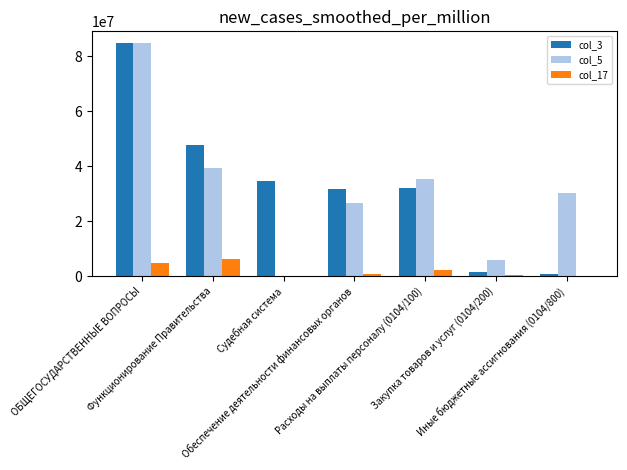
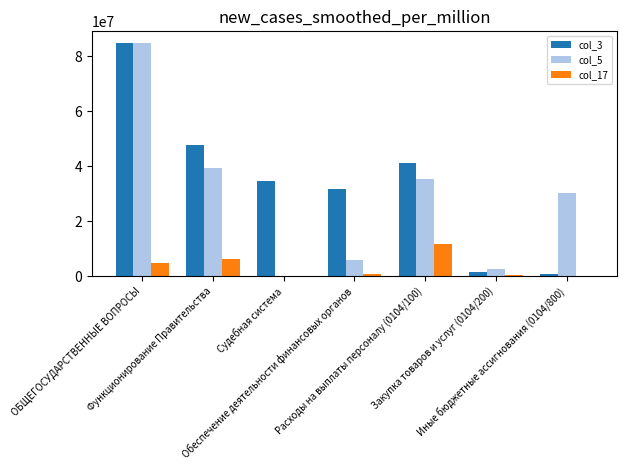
  {
    "col_3": {
      "ОБЩЕГОСУДАРСТВЕННЫЕ ВОПРОСЫ": 85000000,
      "Функционирование Правительства": 48000000,
      "Судебная система": 35000000,
      "Обеспечение деятельности финансовых органов": 32000000,
-     "Расходы на выплаты персоналу (0104/100)": 32000000,
+     "Расходы на выплаты персоналу (0104/100)": 41000000,
      "Закупка товаров и услуг (0104/200)": 2000000
    },
    "col_5": {
      "ОБЩЕГОСУДАРСТВЕННЫЕ ВОПРОСЫ": 85000000,
      "Функционирование Правительства": 39000000,
-     "Обеспечение деятельности финансовых органов": 26000000,
+     "Обеспечение деятельности финансовых органов": 6000000,
      "Расходы на выплаты персоналу (0104/100)": 35000000,
-     "Закупка товаров и услуг (0104/200)": 6000000,
+     "Закупка товаров и услуг (0104/200)": 3000000,
      "Иные бюджетные ассигнования (0104/800)": 30000000
    },
    "col_17": {
      "ОБЩЕГОСУДАРСТВЕННЫЕ ВОПРОСЫ": 5000000,
      "Функционирование Правительства": 6000000,
      "Судебная система": 0,
-     "Расходы на выплаты персоналу (0104/100)": 2000000
+     "Расходы на выплаты персоналу (0104/100)": 12000000
    }
  }
